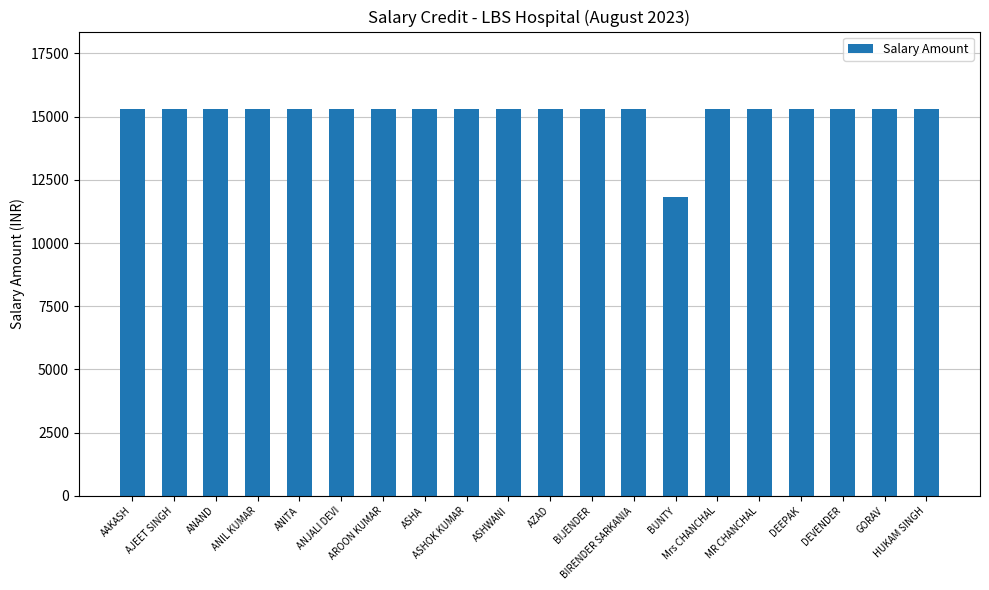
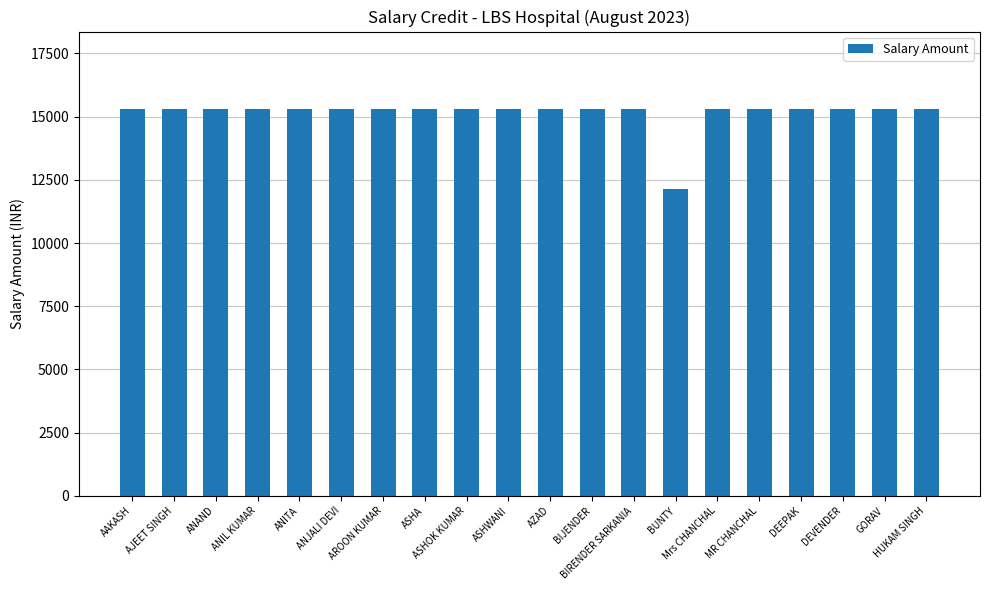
  {
    "AAKASH": 15300,
    "AJEET SINGH": 15300,
    "ANAND": 15300,
    "ANIL KUMAR": 15300,
    "ANITA": 15300,
    "ANJALI DEVI": 15300,
    "AROON KUMAR": 15300,
    "ASHA": 15300,
    "ASHOK KUMAR": 15300,
    "ASHWANI": 15300,
    "AZAD": 15300,
    "BIJENDER": 15300,
    "BIRENDER SARKANIA": 15300,
-   "BUNTY": 11800,
+   "BUNTY": 12100,
    "Mrs CHANCHAL": 15300,
    "MR CHANCHAL": 15300,
    "DEEPAK": 15300,
    "DEVENDER": 15300,
    "GORAV": 15300,
    "HUKAM SINGH": 15300
  }
